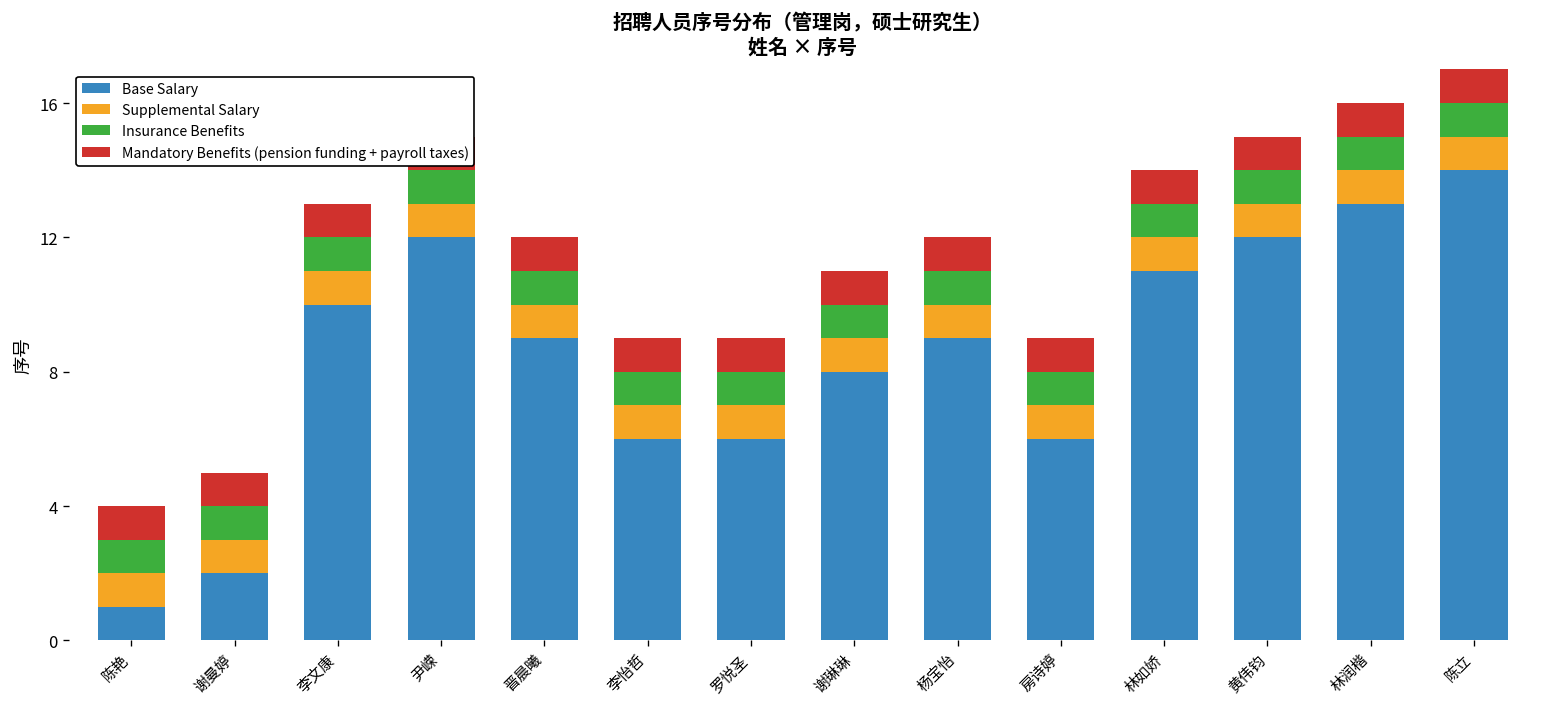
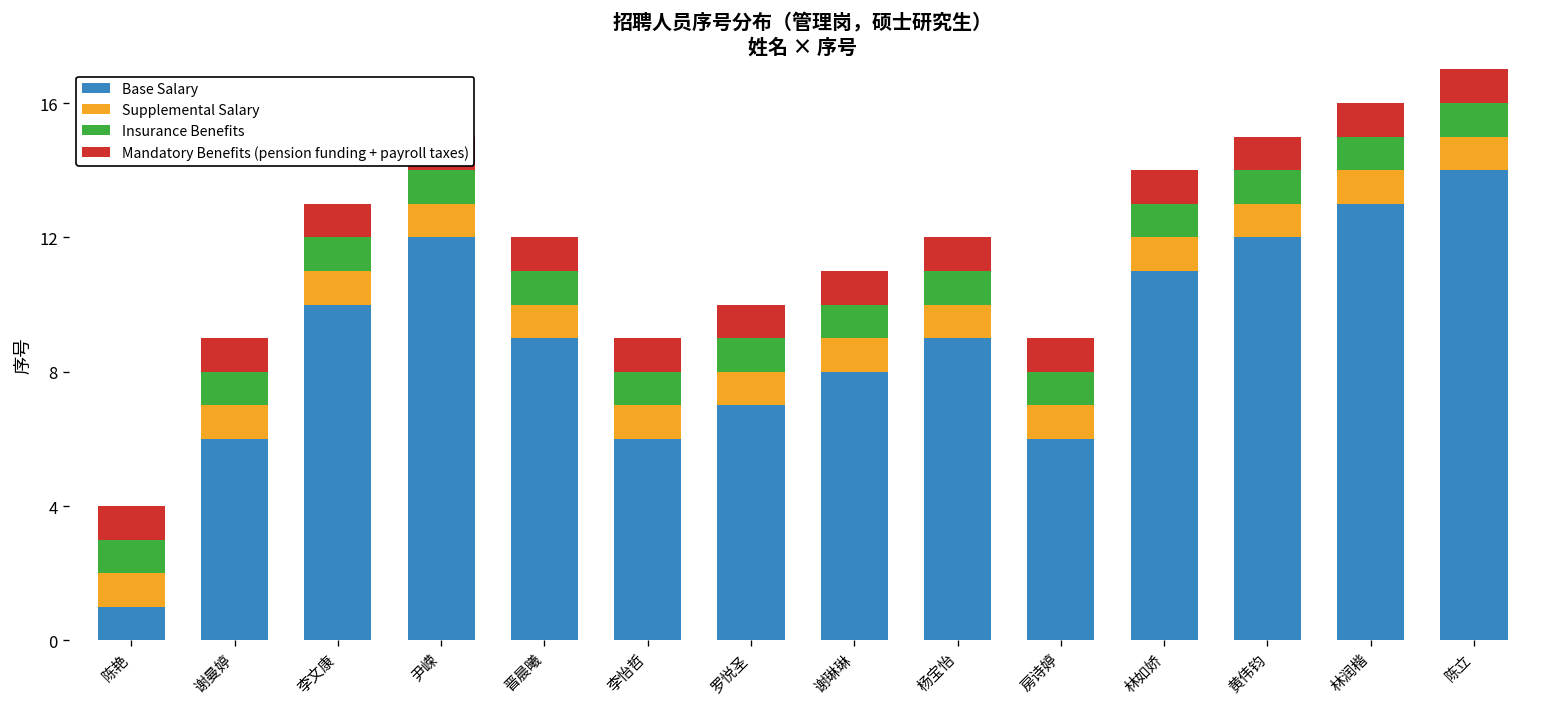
  {
    "Base Salary": {
      "陈艳": 1,
-     "谢曼婷": 2,
+     "谢曼婷": 6,
      "李文康": 10,
      "尹嵘": 12,
      "晋晨曦": 9,
      "李怡哲": 6,
-     "罗悦圣": 6,
+     "罗悦圣": 7,
      "谢琳琳": 8,
      "杨宝怡": 9,
      "房诗婷": 6,
      "林如娇": 11,
      "黄伟钧": 12,
      "林润楷": 13,
      "陈立": 14
    },
    "Supplemental Salary": {
      "陈艳": 1,
      "谢曼婷": 1,
      "李文康": 1,
      "尹嵘": 1,
      "晋晨曦": 1,
      "李怡哲": 1,
      "罗悦圣": 1,
      "谢琳琳": 1,
      "杨宝怡": 1,
      "房诗婷": 1,
      "林如娇": 1,
      "黄伟钧": 1,
      "林润楷": 1,
      "陈立": 1
    },
    "Insurance Benefits": {
      "陈艳": 1,
      "谢曼婷": 1,
      "李文康": 1,
      "晋晨曦": 1,
      "李怡哲": 1,
      "罗悦圣": 1,
      "谢琳琳": 1,
      "杨宝怡": 1,
      "房诗婷": 1,
      "林如娇": 1,
      "黄伟钧": 1,
      "林润楷": 1,
      "陈立": 1
    },
    "Mandatory Benefits (pension funding + payroll taxes)": {
      "陈艳": 1,
      "谢曼婷": 1,
      "李文康": 1,
      "晋晨曦": 1,
      "李怡哲": 1,
      "罗悦圣": 1,
      "谢琳琳": 1,
      "杨宝怡": 1,
      "房诗婷": 1,
      "林如娇": 1,
      "黄伟钧": 1,
      "林润楷": 1,
      "陈立": 1
    }
  }
